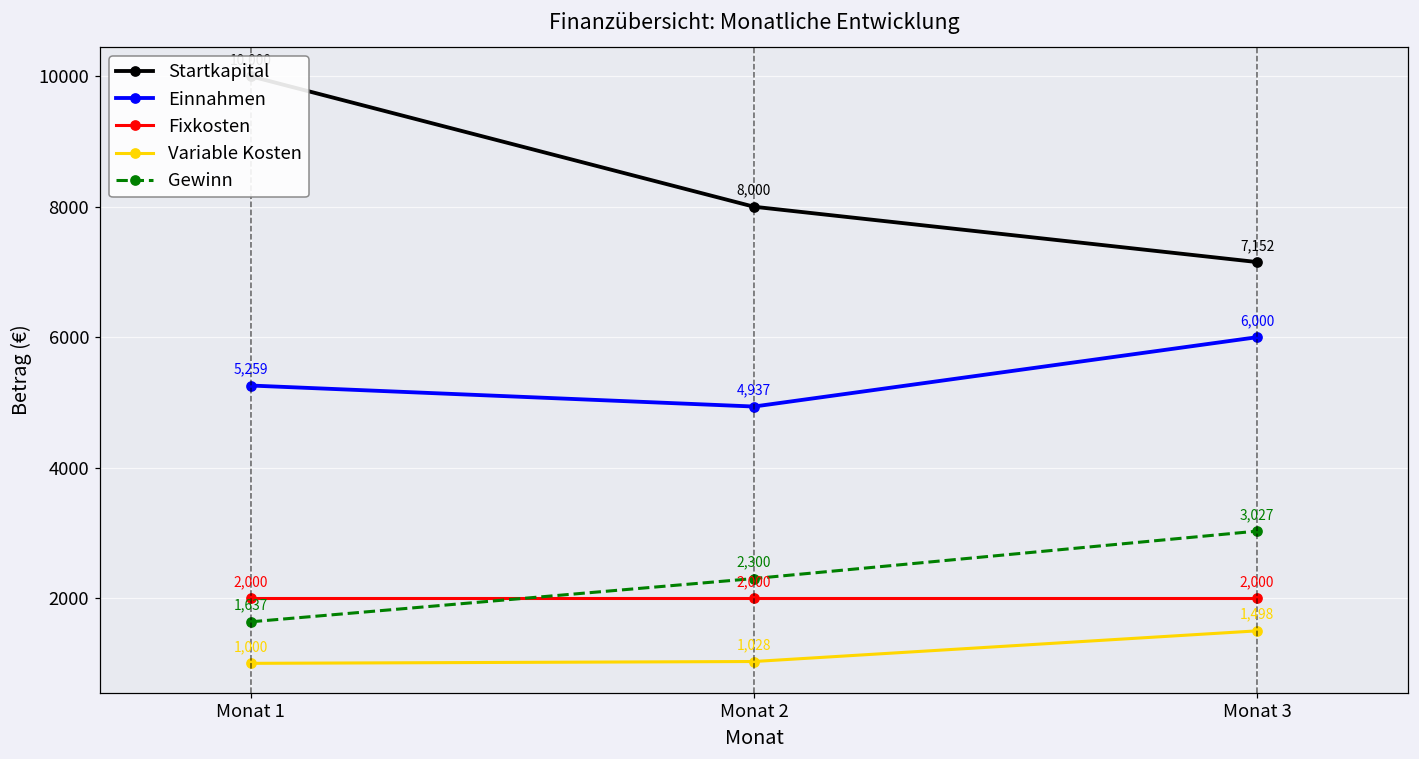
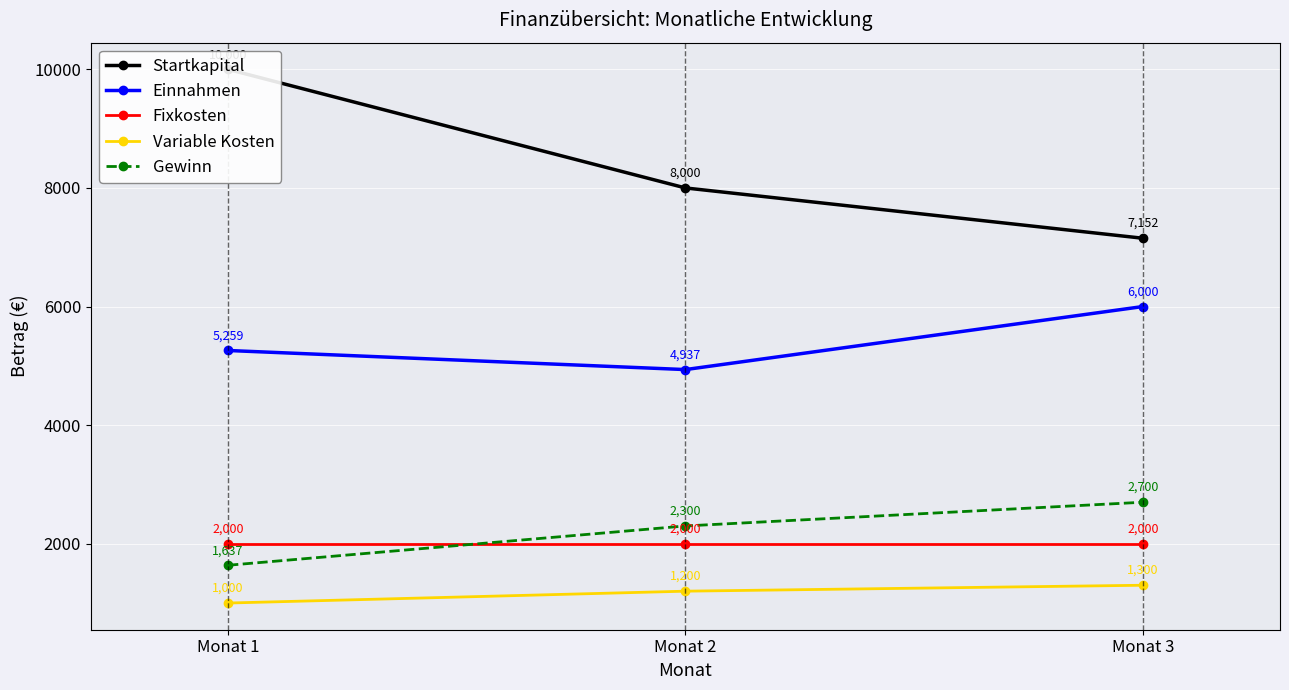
  {
    "Startkapital": {
      "Monat 2": "8,000",
      "Monat 3": "7,152"
    },
    "Einnahmen": {
      "Monat 1": "5,259",
      "Monat 2": "4,937",
      "Monat 3": "6,000"
    },
    "Fixkosten": {
      "Monat 1": "2,000",
      "Monat 3": "2,000"
    },
    "Variable Kosten": {
      "Monat 1": "1,000",
-     "Monat 2": "1,028",
-     "Monat 3": "1,498"
+     "Monat 2": "1,200",
+     "Monat 3": "1,300"
    },
    "Gewinn": {
      "Monat 2": "2,300",
-     "Monat 3": "3,027"
+     "Monat 3": "2,700"
    }
  }
